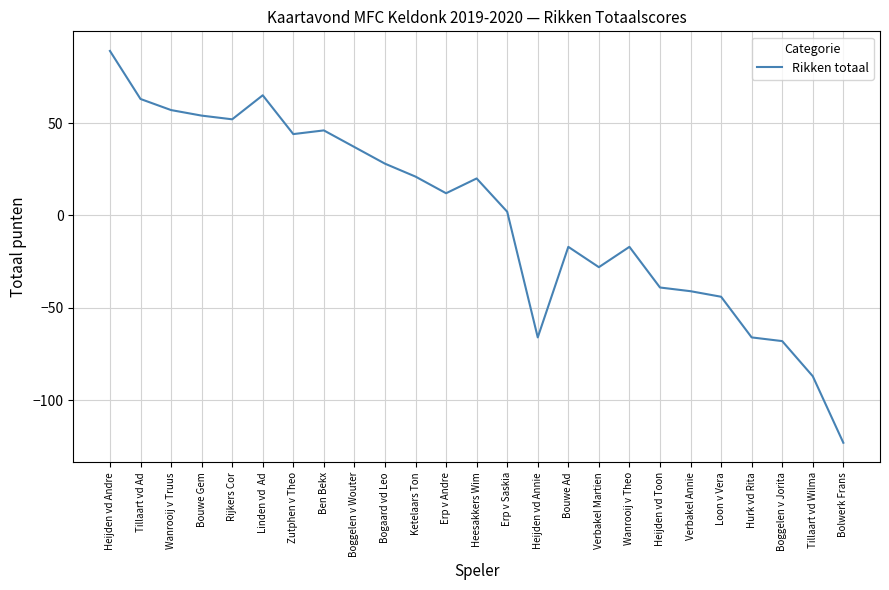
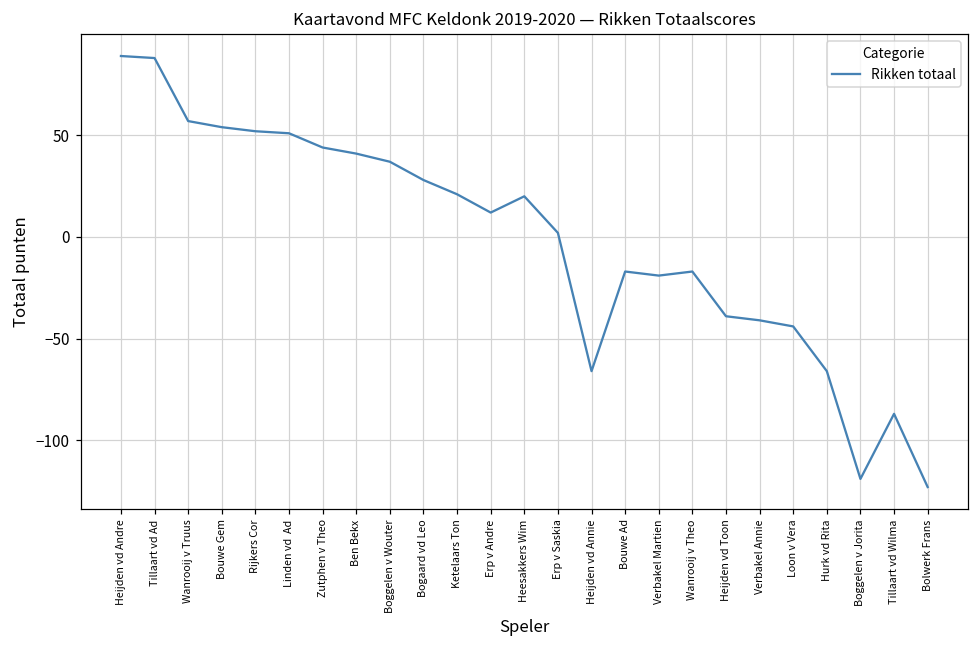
  {
    "Heijden vd Andre": 89,
-   "Tillaart vd Ad": 63,
+   "Tillaart vd Ad": 88,
    "Wanrooij v Truus": 57,
    "Bouwe Gem": 54,
    "Rijkers Cor": 52,
-   "Linden vd Ad": 65,
+   "Linden vd Ad": 51,
    "Zutphen v Theo": 44,
-   "Ben Bekx": 46,
+   "Ben Bekx": 41,
    "Boggelen v Wouter": 37,
    "Bogaard vd Leo": 28,
    "Ketelaars Ton": 21,
    "Erp v Andre": 12,
    "Heesakkers Wim": 20,
    "Erp v Saskia": 2,
    "Heijden vd Annie": -66,
    "Bouwe Ad": -17,
-   "Verbakel Martien": -28,
+   "Verbakel Martien": -19,
    "Wanrooij v Theo": -17,
    "Heijden vd Toon": -39,
    "Verbakel Annie": -41,
    "Loon v Vera": -44,
    "Hurk vd Rita": -66,
-   "Boggelen v Jorita": -68,
+   "Boggelen v Jorita": -119,
    "Tillaart vd Wilma": -87,
    "Bolwerk Frans": -123
  }
